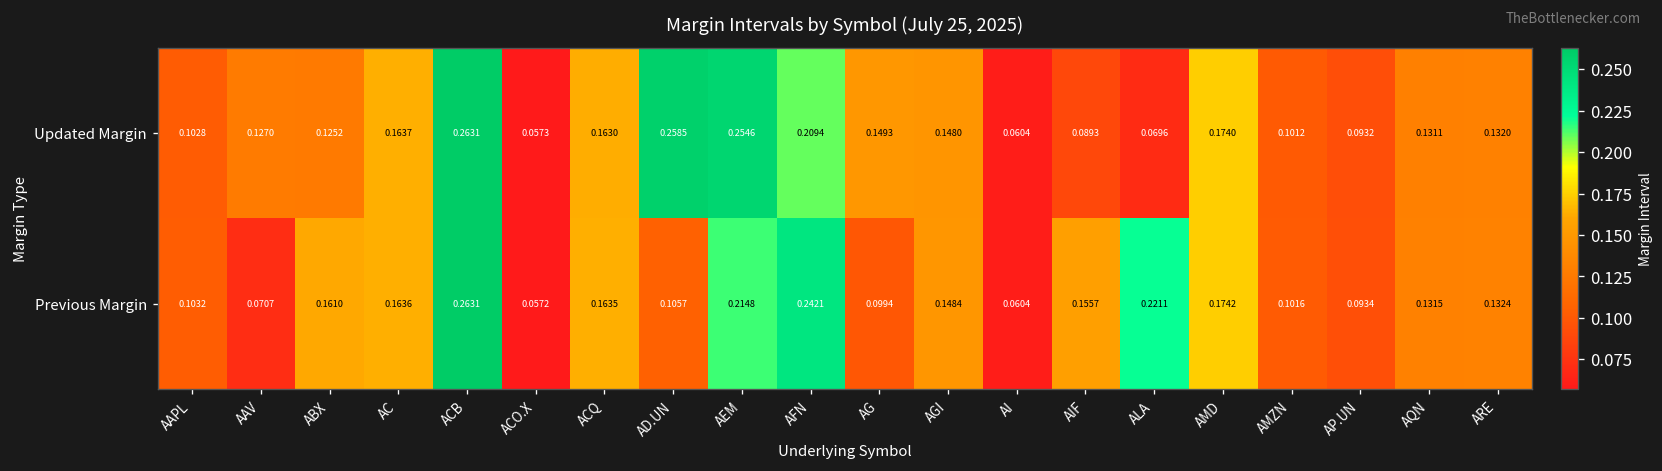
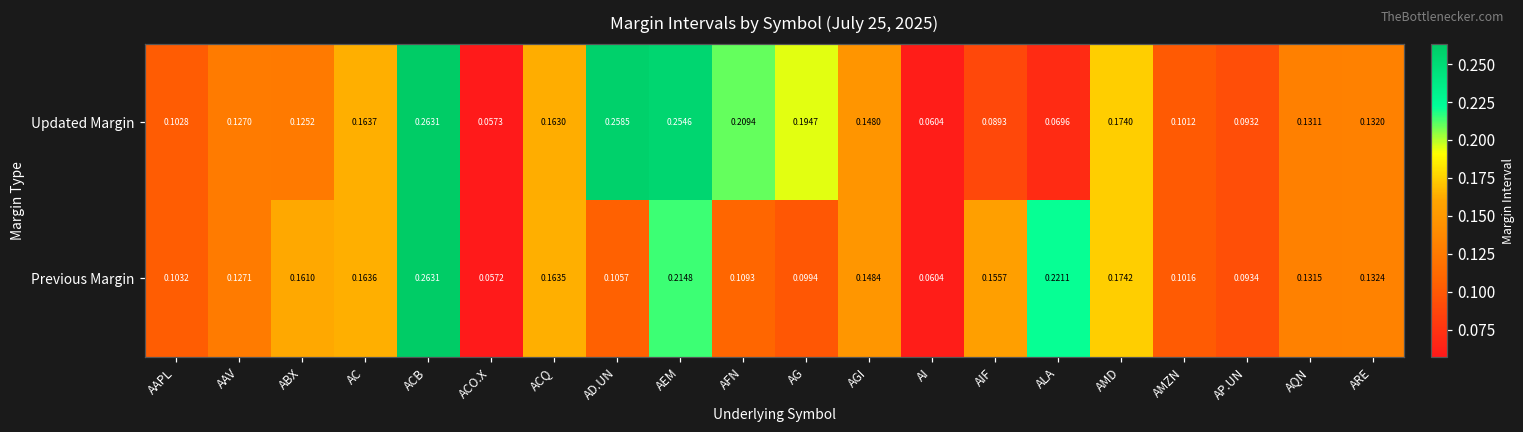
  {
    "Updated Margin": {
      "AAPL": 0.1028,
      "AAV": 0.1270,
      "ABX": 0.1252,
      "AC": 0.1637,
      "ACB": 0.2631,
      "ACO.X": 0.0573,
      "ACQ": 0.1630,
      "AD.UN": 0.2585,
      "AEM": 0.2546,
      "AFN": 0.2094,
-     "AG": 0.1493,
+     "AG": 0.1947,
      "AGI": 0.1480,
      "AI": 0.0604,
      "AIF": 0.0893,
      "ALA": 0.0696,
      "AMD": 0.1740,
      "AMZN": 0.1012,
      "AP.UN": 0.0932,
      "AQN": 0.1311,
      "ARE": 0.1320
    },
    "Previous Margin": {
      "AAPL": 0.1032,
-     "AAV": 0.0707,
+     "AAV": 0.1271,
      "ABX": 0.1610,
      "AC": 0.1636,
      "ACB": 0.2631,
      "ACO.X": 0.0572,
      "ACQ": 0.1635,
      "AD.UN": 0.1057,
      "AEM": 0.2148,
-     "AFN": 0.2421,
+     "AFN": 0.1093,
      "AG": 0.0994,
      "AGI": 0.1484,
      "AI": 0.0604,
      "AIF": 0.1557,
      "ALA": 0.2211,
      "AMD": 0.1742,
      "AMZN": 0.1016,
      "AP.UN": 0.0934,
      "AQN": 0.1315,
      "ARE": 0.1324
    }
  }
